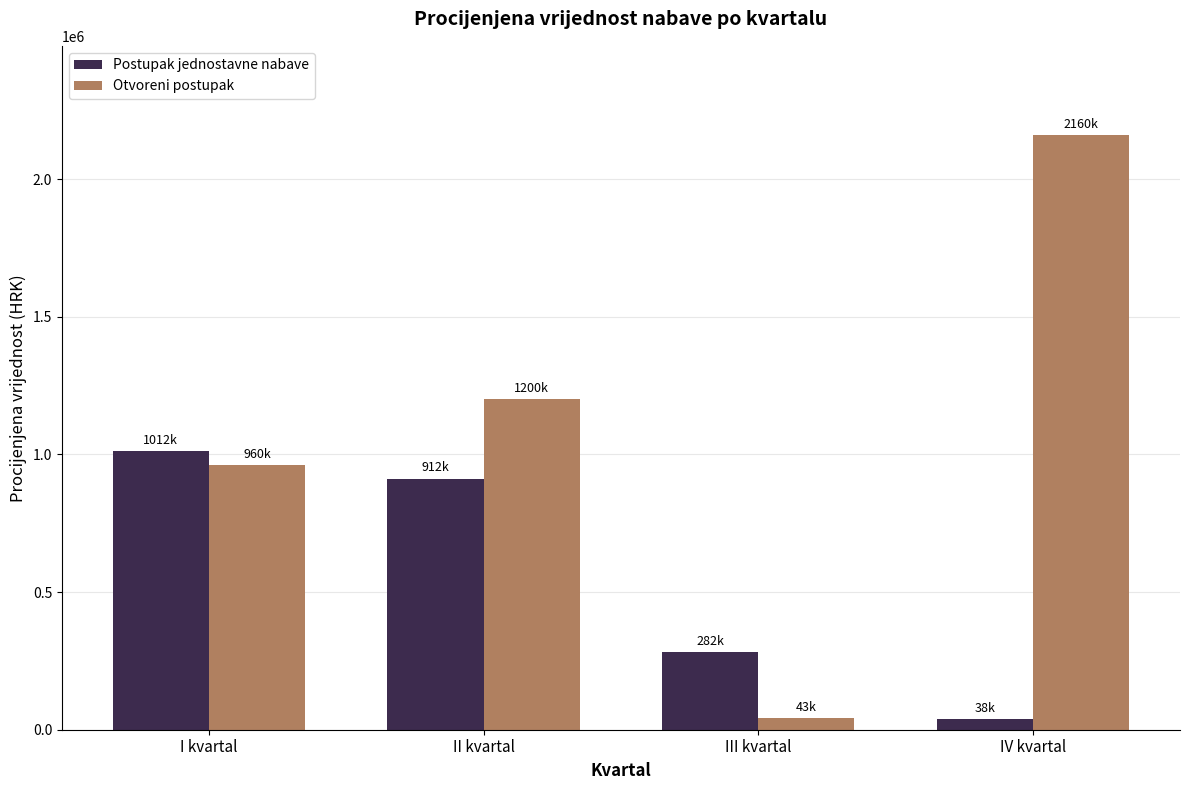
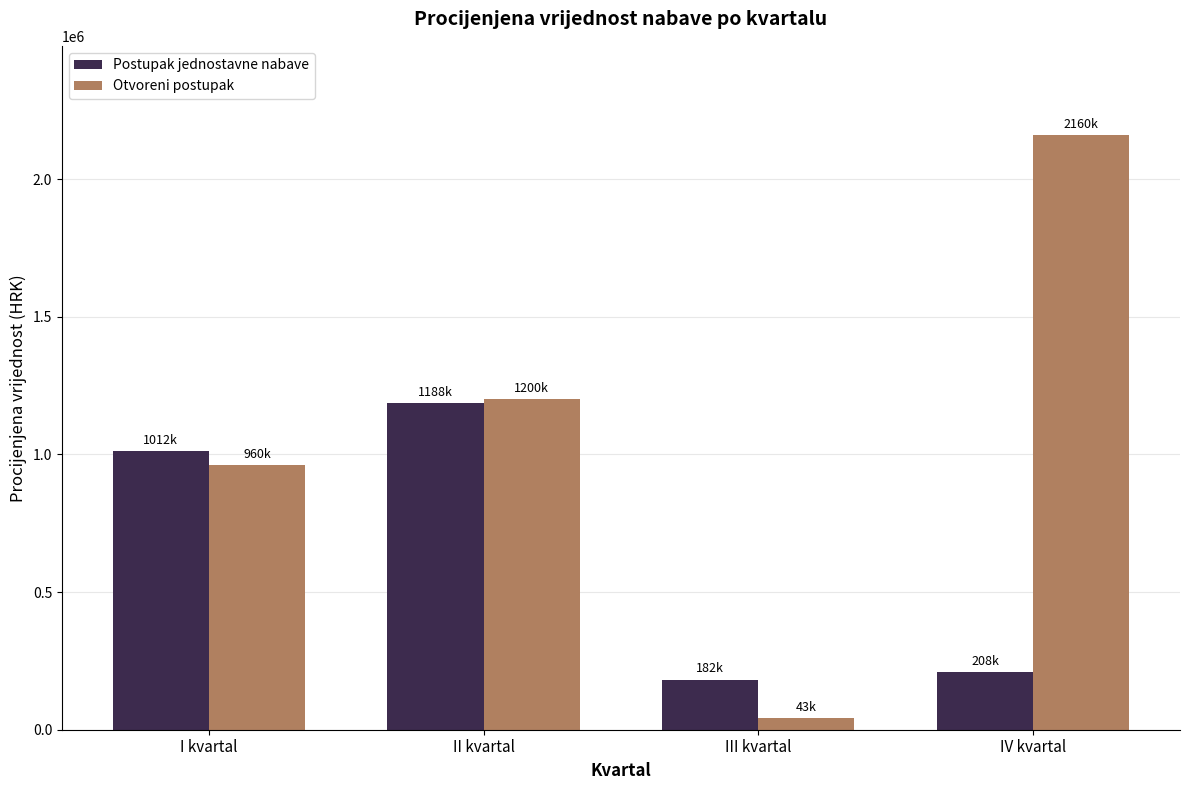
  {
    "Postupak jednostavne nabave": {
      "I kvartal": "1012k",
-     "II kvartal": "912k",
-     "III kvartal": "282k",
-     "IV kvartal": "38k"
+     "II kvartal": "1188k",
+     "III kvartal": "182k",
+     "IV kvartal": "208k"
    },
    "Otvoreni postupak": {
      "I kvartal": "960k",
      "II kvartal": "1200k",
      "III kvartal": "43k",
      "IV kvartal": "2160k"
    }
  }
